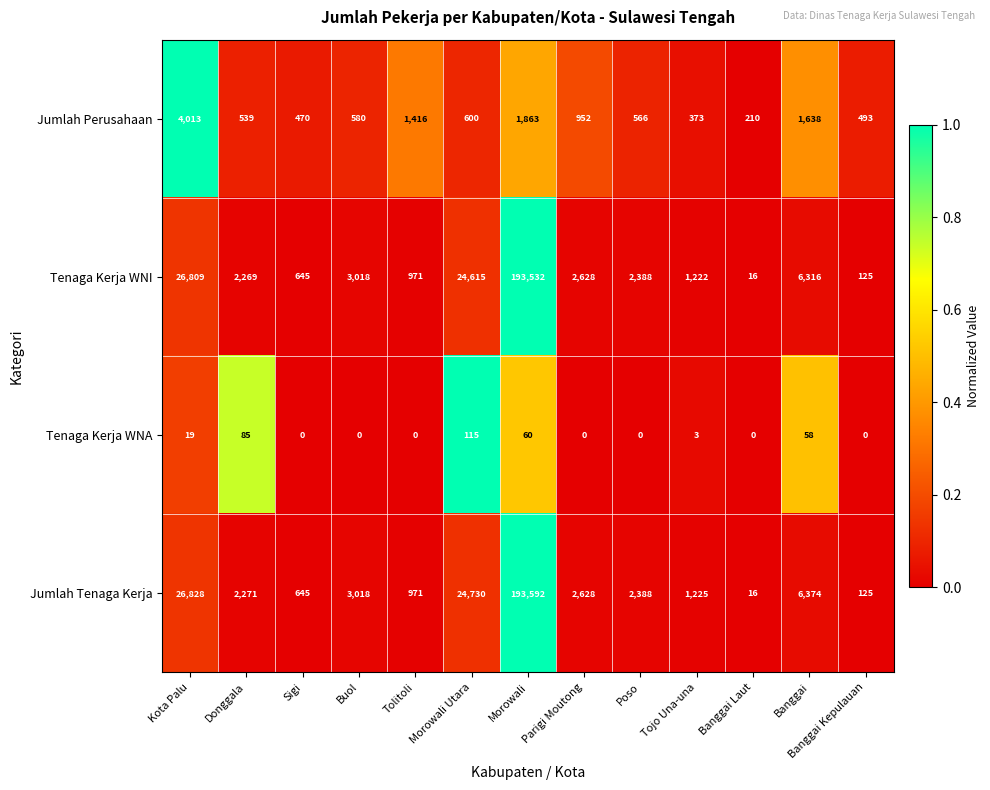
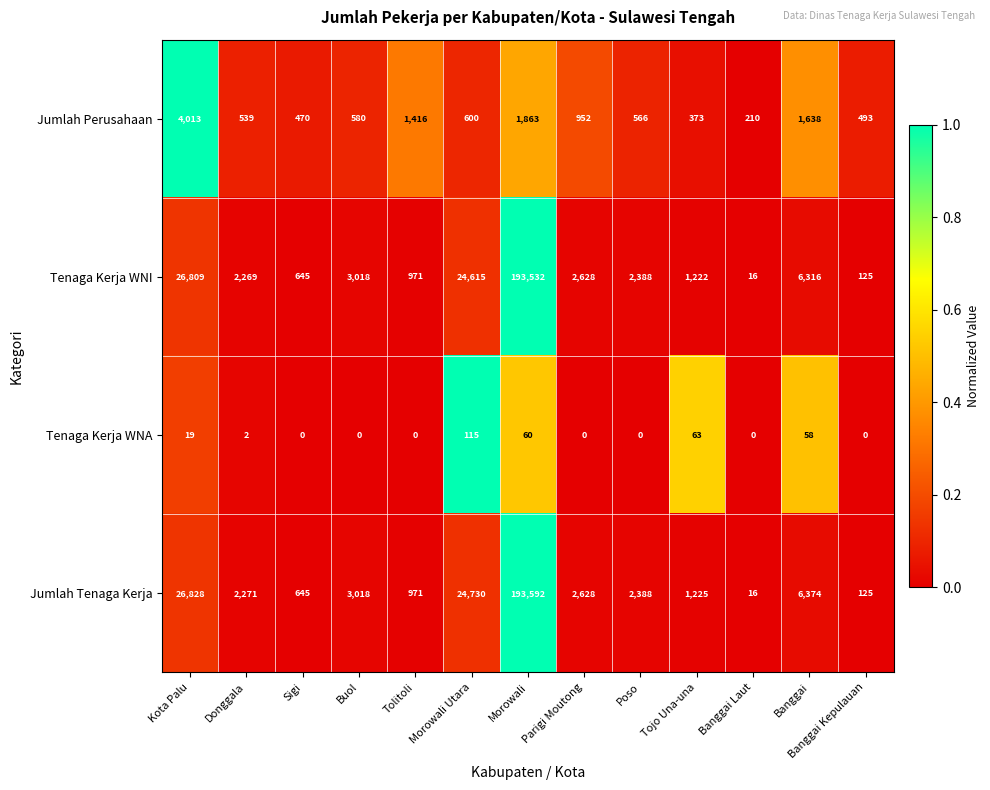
  {
    "Jumlah Perusahaan": {
      "Kota Palu": "4,013",
      "Donggala": "539",
      "Sigi": "470",
      "Buol": "580",
      "Tolitoli": "1,416",
      "Morowali Utara": "600",
      "Morowali": "1,863",
      "Parigi Moutong": "952",
      "Poso": "566",
      "Tojo Una-una": "373",
      "Banggai Laut": "210",
      "Banggai": "1,638",
      "Banggai Kepulauan": "493"
    },
    "Tenaga Kerja WNI": {
      "Kota Palu": "26,809",
      "Donggala": "2,269",
      "Sigi": "645",
      "Buol": "3,018",
      "Tolitoli": "971",
      "Morowali Utara": "24,615",
      "Morowali": "193,532",
      "Parigi Moutong": "2,628",
      "Poso": "2,388",
      "Tojo Una-una": "1,222",
      "Banggai Laut": "16",
      "Banggai": "6,316",
      "Banggai Kepulauan": "125"
    },
    "Tenaga Kerja WNA": {
      "Kota Palu": "19",
-     "Donggala": "85",
+     "Donggala": "2",
      "Sigi": "0",
      "Buol": "0",
      "Tolitoli": "0",
      "Morowali Utara": "115",
      "Morowali": "60",
      "Parigi Moutong": "0",
      "Poso": "0",
-     "Tojo Una-una": "3",
+     "Tojo Una-una": "63",
      "Banggai Laut": "0",
      "Banggai": "58",
      "Banggai Kepulauan": "0"
    },
    "Jumlah Tenaga Kerja": {
      "Kota Palu": "26,828",
      "Donggala": "2,271",
      "Sigi": "645",
      "Buol": "3,018",
      "Tolitoli": "971",
      "Morowali Utara": "24,730",
      "Morowali": "193,592",
      "Parigi Moutong": "2,628",
      "Poso": "2,388",
      "Tojo Una-una": "1,225",
      "Banggai Laut": "16",
      "Banggai": "6,374",
      "Banggai Kepulauan": "125"
    }
  }
